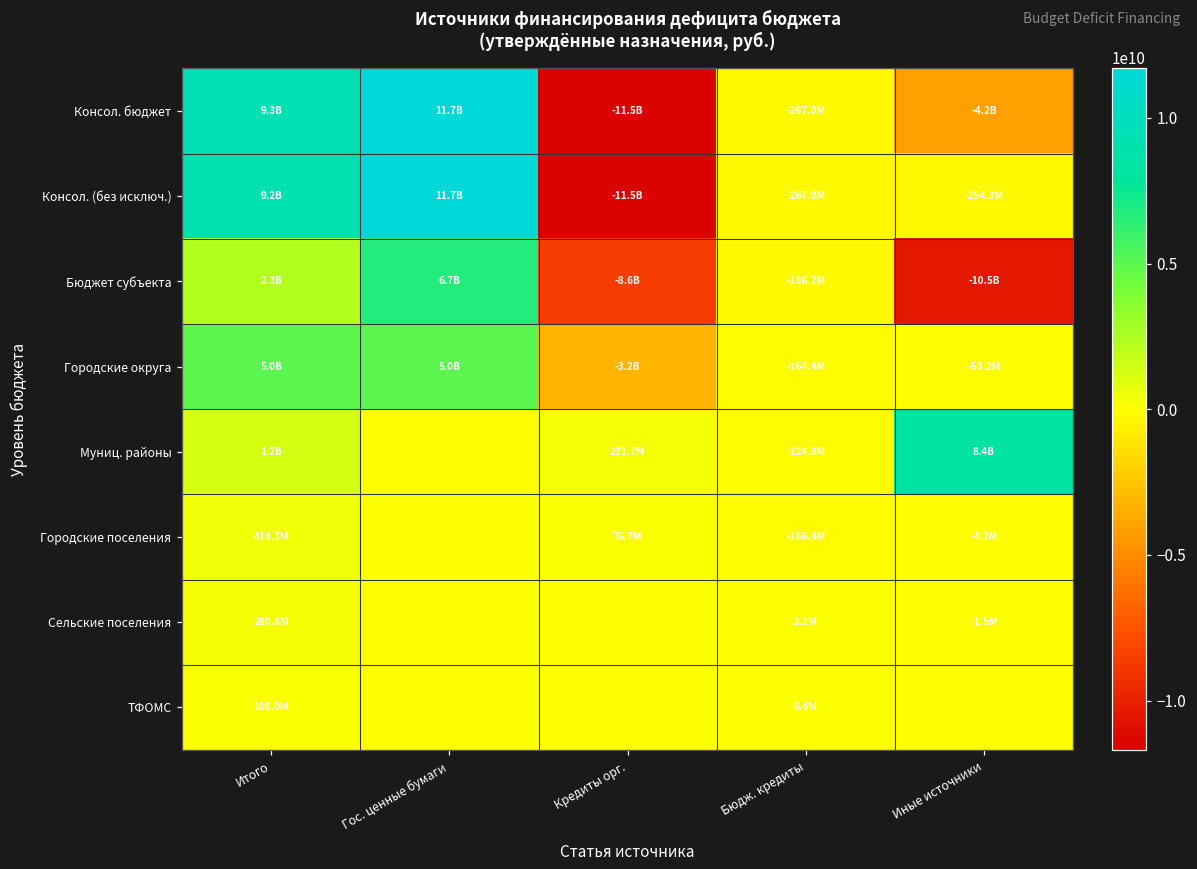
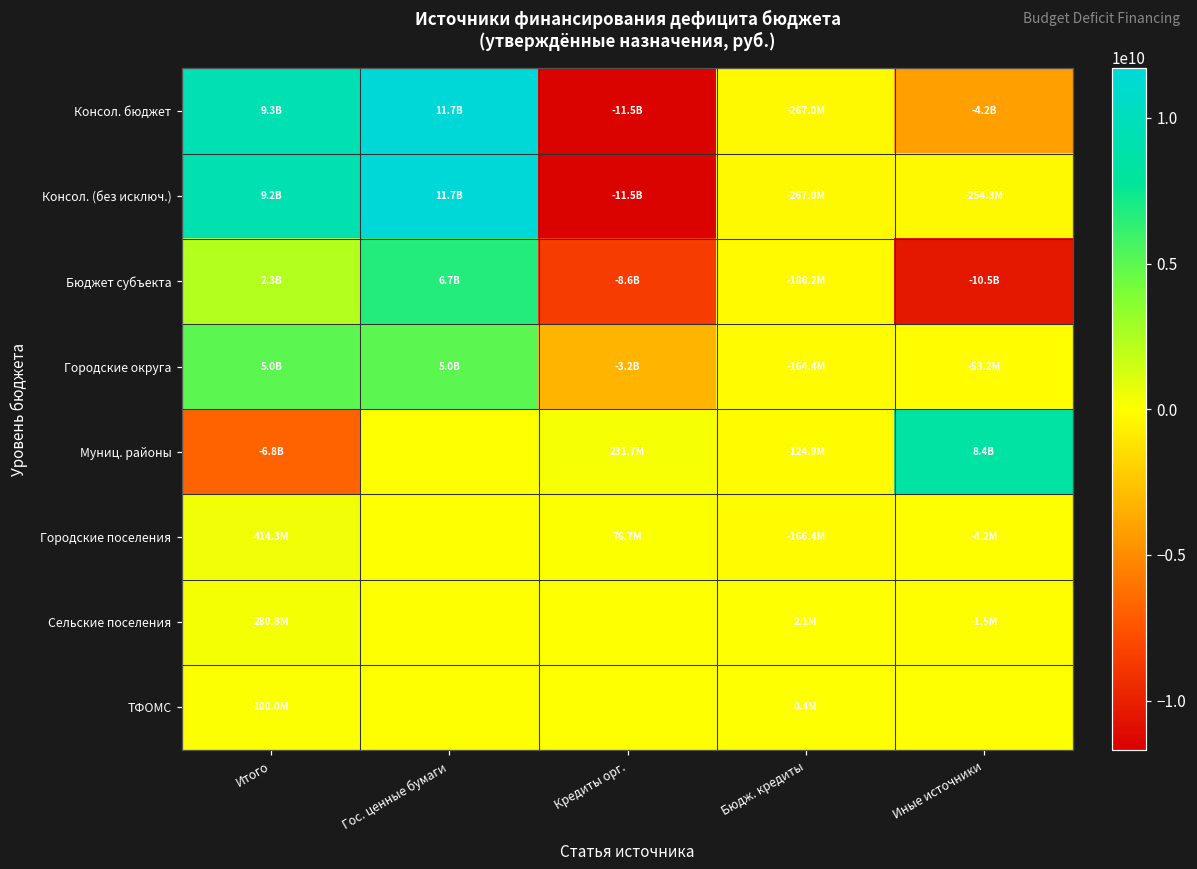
  {
    "Консол. бюджет": {
      "Итого": "9.3B",
      "Гос. ценные бумаги": "11.7B",
      "Кредиты орг.": "-11.5B",
      "Бюдж. кредиты": "-267.0M",
      "Иные источники": "-4.2B"
    },
    "Консол. (без исключ.)": {
      "Итого": "9.2B",
      "Гос. ценные бумаги": "11.7B",
      "Кредиты орг.": "-11.5B",
      "Бюдж. кредиты": "-267.0M",
      "Иные источники": "-254.3M"
    },
    "Бюджет субъекта": {
      "Итого": "2.3B",
      "Гос. ценные бумаги": "6.7B",
      "Кредиты орг.": "-8.6B",
      "Бюдж. кредиты": "-186.2M",
      "Иные источники": "-10.5B"
    },
    "Городские округа": {
      "Итого": "5.0B",
      "Гос. ценные бумаги": "5.0B",
      "Кредиты орг.": "-3.2B",
      "Бюдж. кредиты": "-164.4M",
      "Иные источники": "-53.2M"
    },
    "Муниц. районы": {
-     "Итого": "1.2B",
+     "Итого": "-6.8B",
      "Кредиты орг.": "231.7M",
      "Бюдж. кредиты": "-124.9M",
      "Иные источники": "8.4B"
    },
    "Городские поселения": {
      "Итого": "414.3M",
      "Кредиты орг.": "76.7M",
      "Бюдж. кредиты": "-166.4M",
      "Иные источники": "-4.2M"
    },
    "Сельские поселения": {
      "Итого": "280.8M",
      "Бюдж. кредиты": "2.1M",
      "Иные источники": "-1.5M"
    },
    "ТФОМС": {
      "Итого": "100.0M",
      "Бюдж. кредиты": "0.4M"
    }
  }
